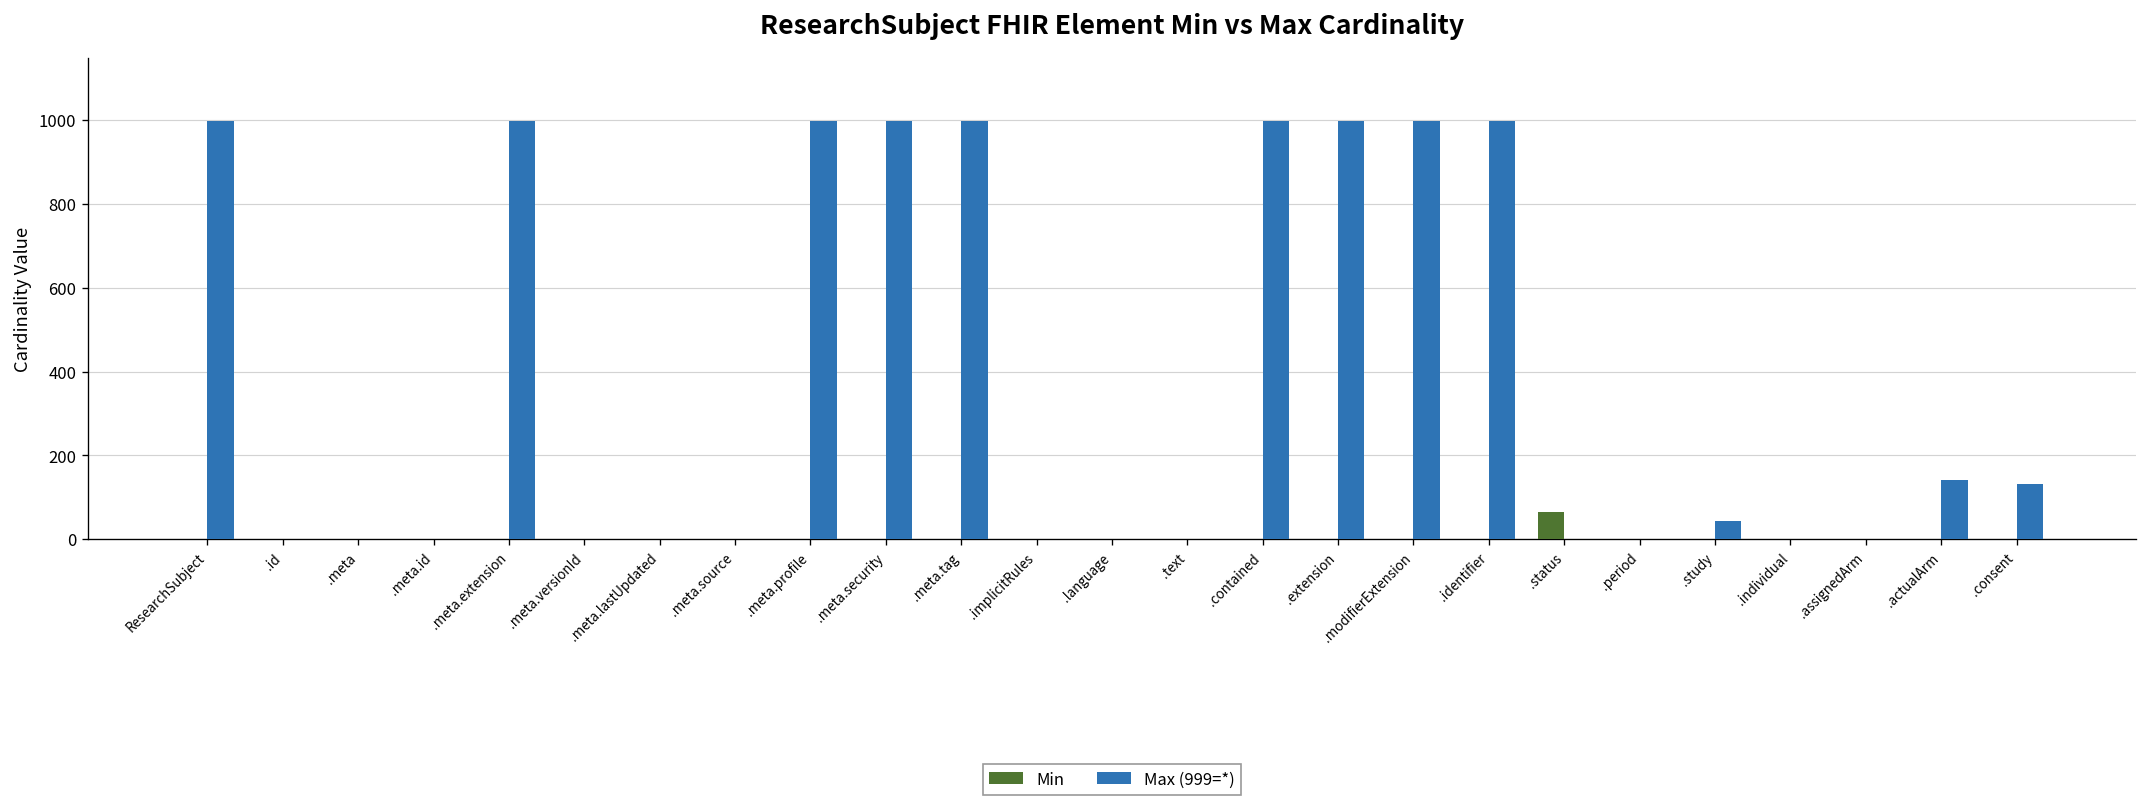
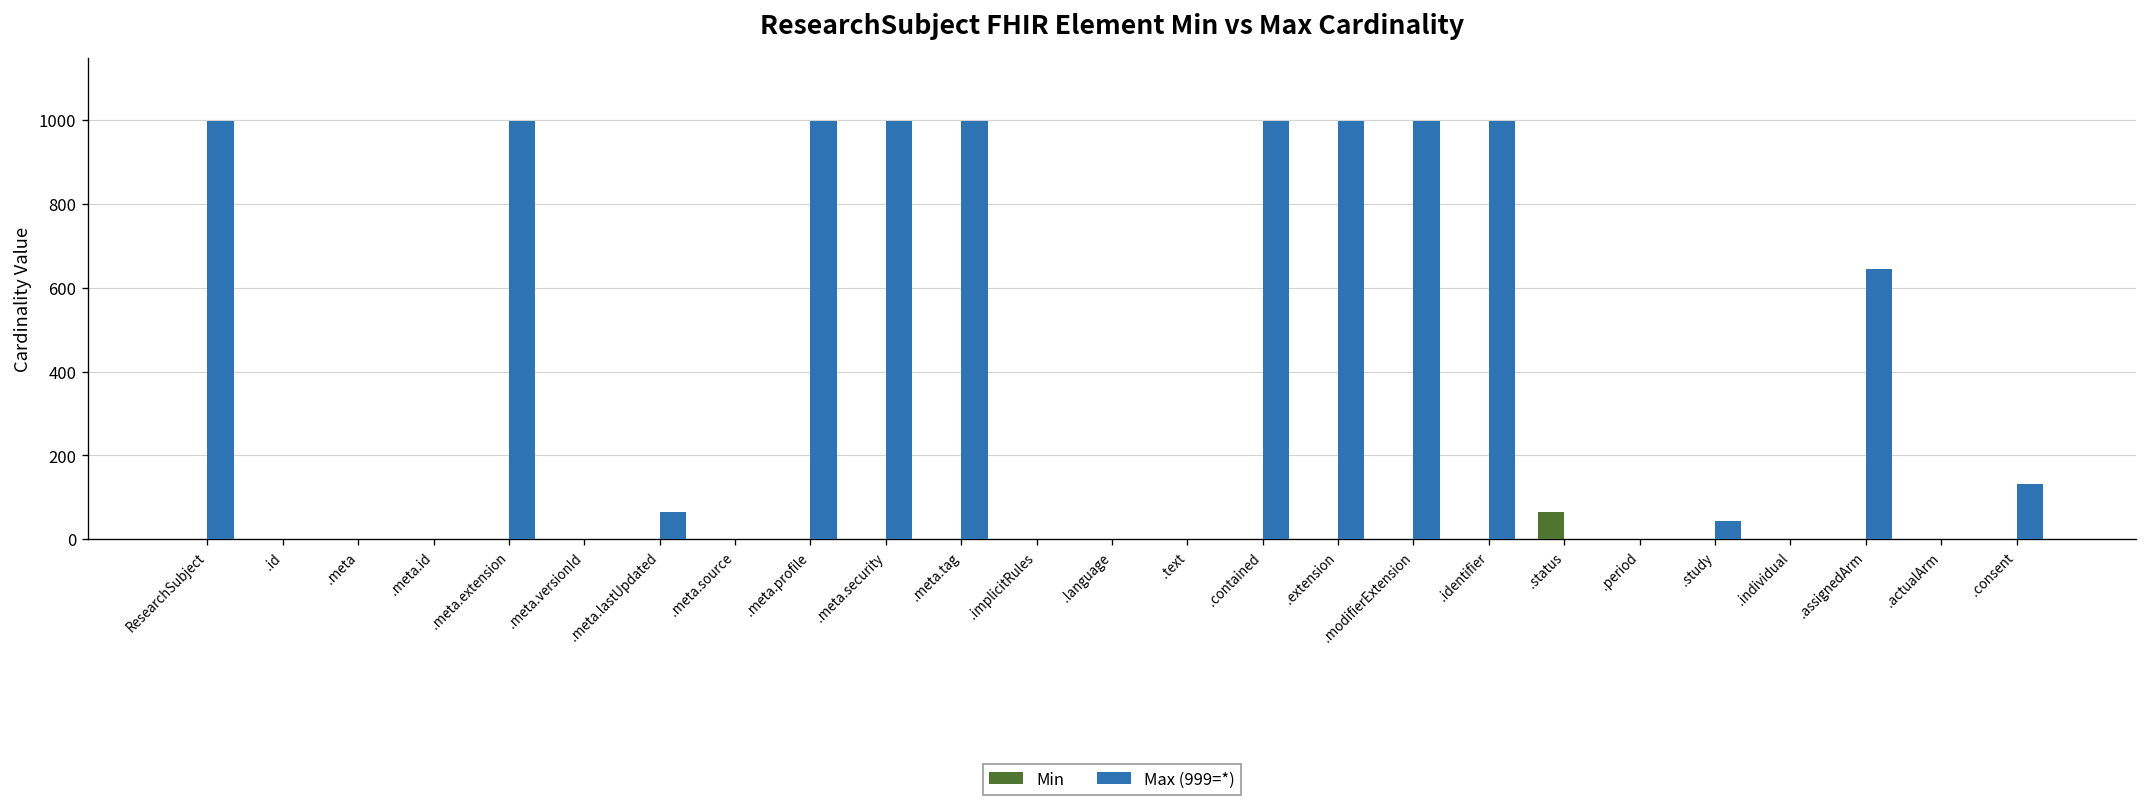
  {
    "Min": {
      "ResearchSubject": 0,
      ".id": 0,
      ".meta": 0,
      ".meta.id": 0,
      ".meta.extension": 0,
      ".meta.versionId": 0,
      ".meta.lastUpdated": 0,
      ".meta.source": 0,
      ".meta.profile": 0,
      ".meta.security": 0,
      ".meta.tag": 0,
      ".implicitRules": 0,
      ".language": 0,
      ".text": 0,
      ".contained": 0,
      ".extension": 0,
      ".modifierExtension": 0,
      ".identifier": 0,
      ".status": 70,
      ".period": 0,
      ".assignedArm": 0,
      ".actualArm": 0,
      ".consent": 0
    },
    "Max (999=*)": {
      "ResearchSubject": 1000,
      ".meta.extension": 1000,
-     ".meta.lastUpdated": 0,
+     ".meta.lastUpdated": 60,
      ".meta.profile": 1000,
      ".meta.security": 1000,
      ".meta.tag": 1000,
      ".contained": 1000,
      ".extension": 1000,
      ".modifierExtension": 1000,
      ".identifier": 1000,
      ".study": 40,
-     ".assignedArm": 0,
-     ".actualArm": 140,
+     ".assignedArm": 640,
+     ".actualArm": 0,
      ".consent": 130
    }
  }
